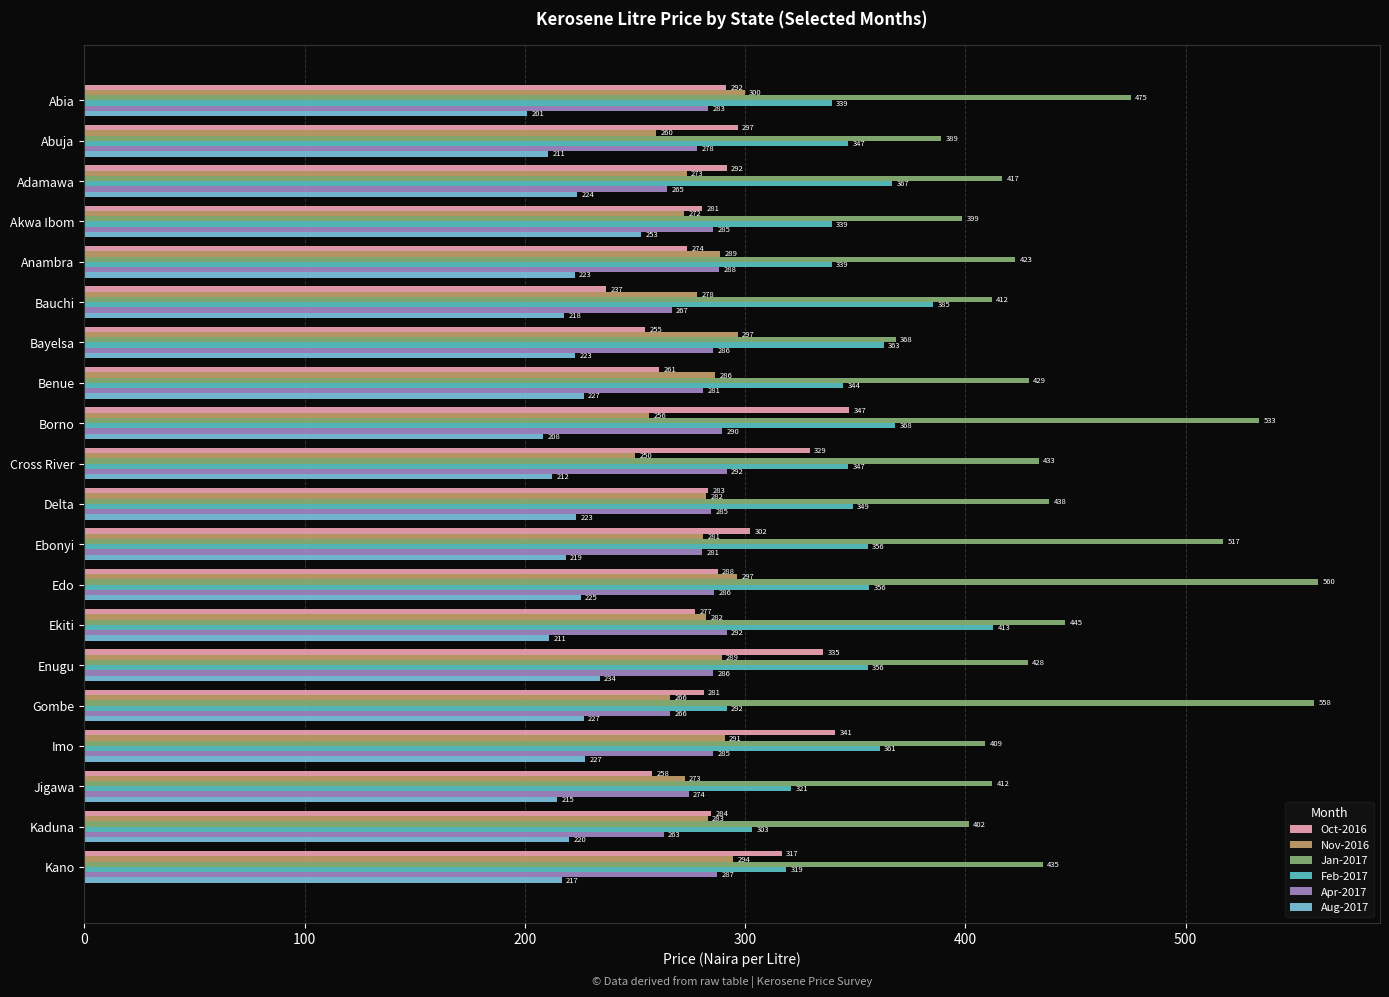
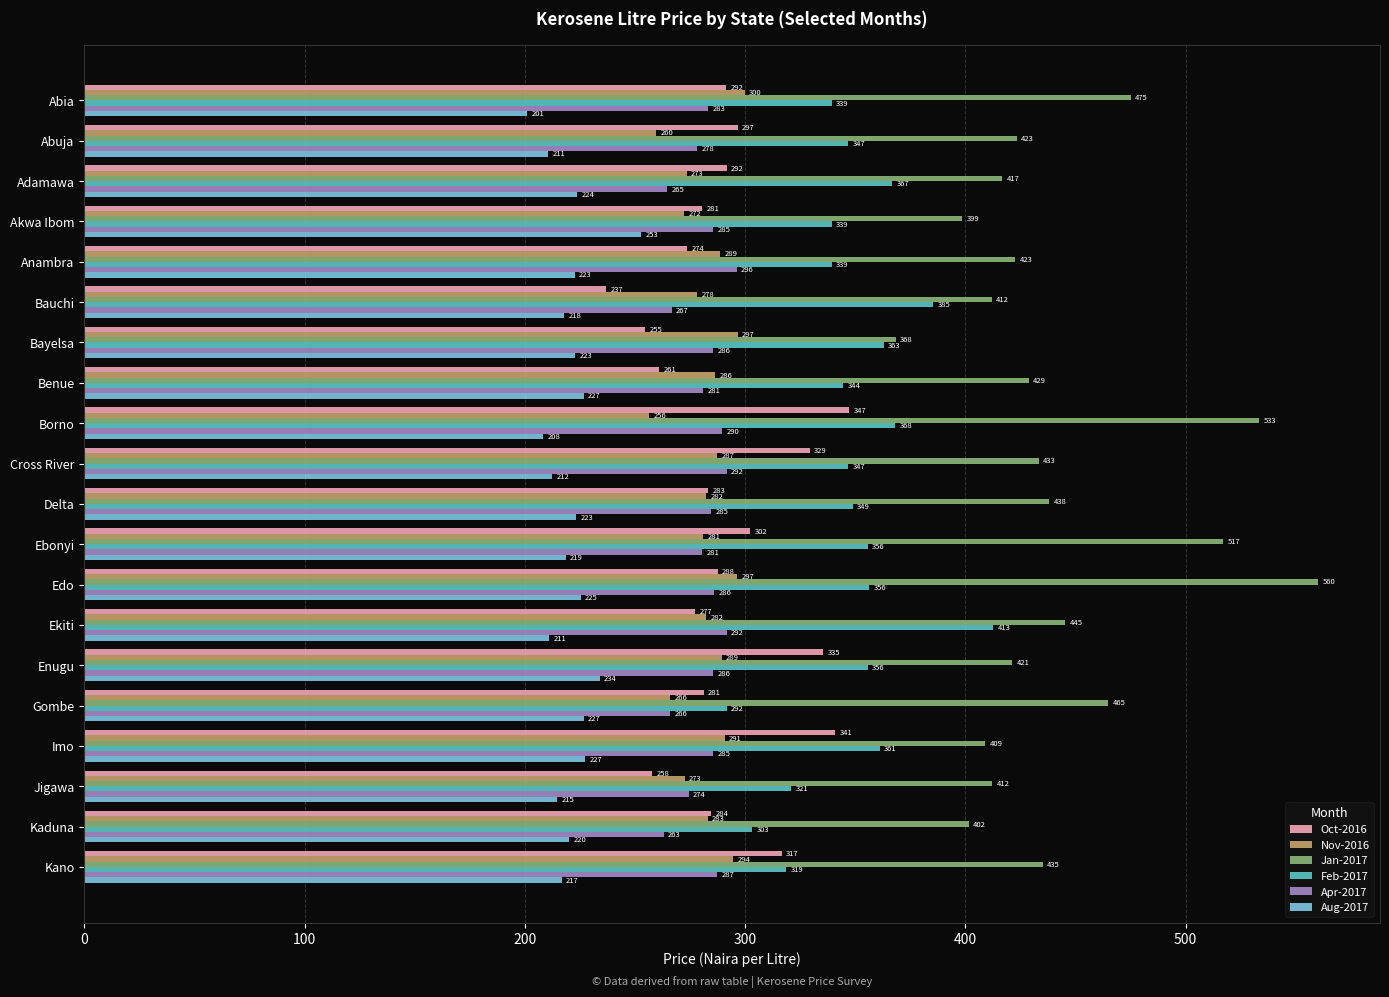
  {
    "Oct-2016": {
      "Abia": 292,
      "Abuja": 297,
      "Adamawa": 292,
      "Akwa Ibom": 281,
      "Anambra": 274,
      "Bauchi": 237,
      "Bayelsa": 255,
      "Benue": 261,
      "Borno": 347,
      "Cross River": 329,
      "Ebonyi": 302,
      "Edo": 288,
      "Ekiti": 277,
      "Enugu": 335,
      "Gombe": 281,
      "Imo": 341,
      "Jigawa": 258,
      "Kano": 317
    },
    "Nov-2016": {
      "Abia": 300,
      "Abuja": 260,
      "Adamawa": 273,
      "Akwa Ibom": 272,
      "Anambra": 289,
      "Bauchi": 278,
      "Bayelsa": 297,
      "Benue": 286,
      "Borno": 256,
-     "Cross River": 250,
+     "Cross River": 287,
      "Ebonyi": 281,
      "Edo": 297,
      "Ekiti": 282,
      "Enugu": 289,
      "Gombe": 266,
      "Imo": 291,
      "Jigawa": 273,
      "Kano": 294
    },
    "Jan-2017": {
      "Abia": 475,
-     "Abuja": 389,
+     "Abuja": 423,
      "Adamawa": 417,
      "Akwa Ibom": 399,
      "Anambra": 423,
      "Bauchi": 412,
      "Bayelsa": 368,
      "Benue": 429,
      "Borno": 533,
      "Cross River": 433,
      "Delta": 438,
      "Ebonyi": 517,
      "Edo": 560,
      "Ekiti": 445,
-     "Enugu": 428,
-     "Gombe": 558,
+     "Enugu": 421,
+     "Gombe": 465,
      "Imo": 409,
      "Jigawa": 412,
      "Kaduna": 402,
      "Kano": 435
    },
    "Apr-2017": {
      "Abia": 283,
      "Abuja": 278,
      "Adamawa": 265,
      "Akwa Ibom": 285,
-     "Anambra": 288,
+     "Anambra": 296,
      "Bauchi": 267,
      "Bayelsa": 286,
      "Benue": 281,
      "Borno": 290,
      "Cross River": 292,
      "Delta": 285,
      "Ebonyi": 281,
      "Edo": 286,
      "Ekiti": 292,
      "Enugu": 286,
      "Gombe": 266,
      "Imo": 285,
      "Jigawa": 274,
      "Kaduna": 263,
      "Kano": 287
    }
  }
